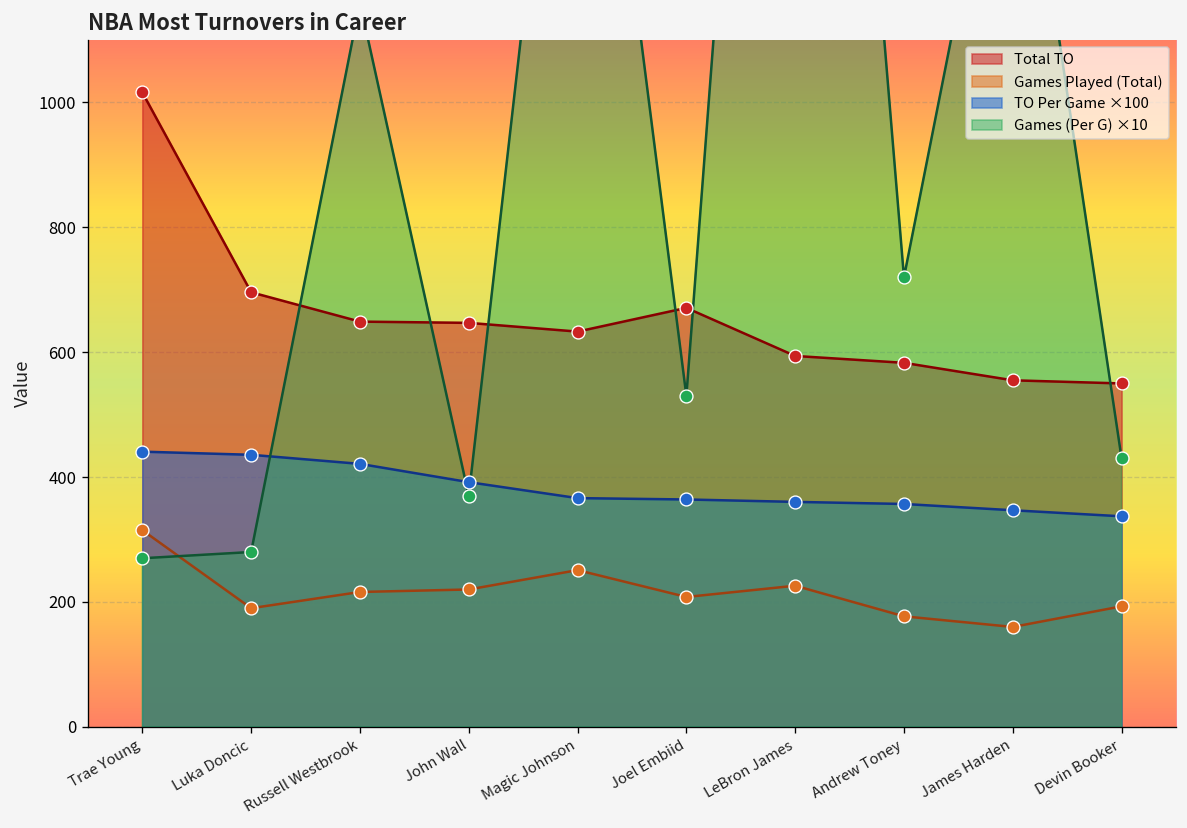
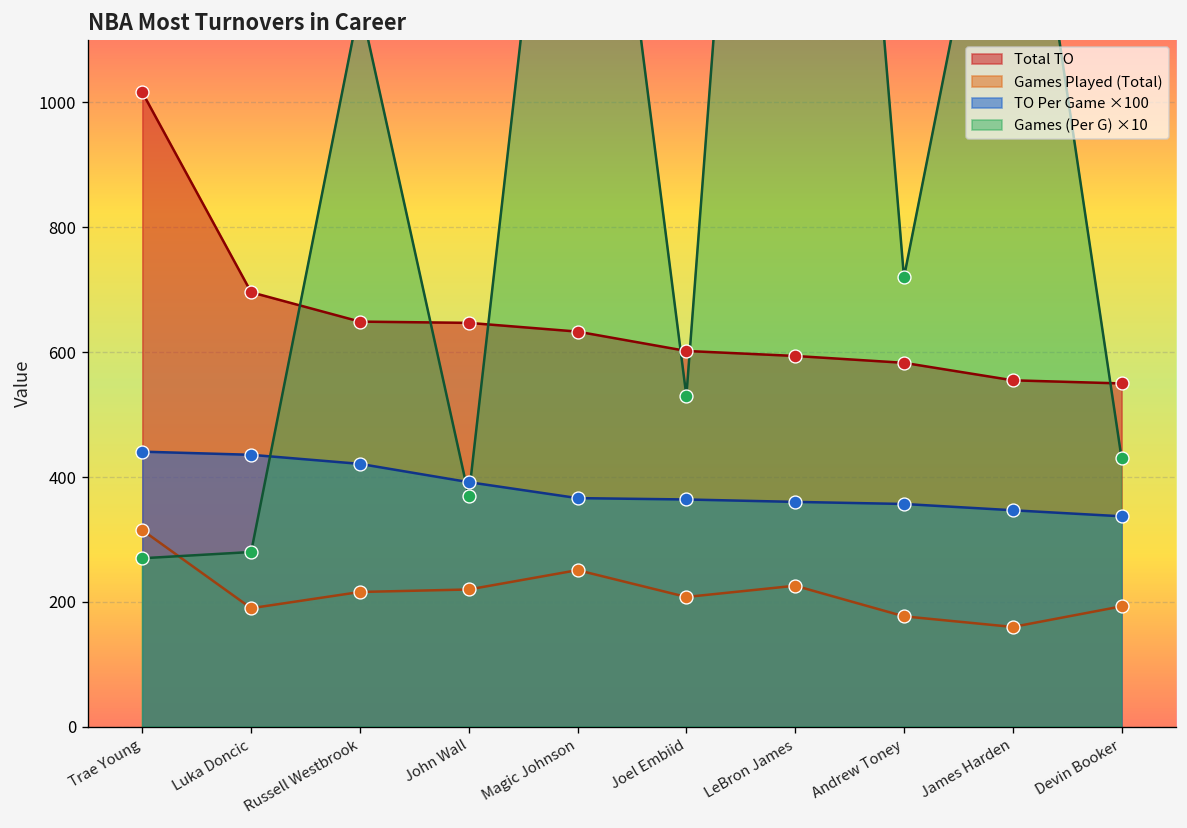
  {
    "Total TO": {
      "Trae Young": 1020,
      "Luka Doncic": 700,
      "Russell Westbrook": 650,
      "John Wall": 650,
      "Magic Johnson": 630,
-     "Joel Embiid": 670,
+     "Joel Embiid": 600,
      "LeBron James": 590,
      "Andrew Toney": 580,
      "James Harden": 560,
      "Devin Booker": 550
    },
    "Games Played (Total)": {
      "Trae Young": 320,
      "Luka Doncic": 190,
      "Russell Westbrook": 220,
      "John Wall": 220,
      "Magic Johnson": 250,
      "Joel Embiid": 210,
      "LeBron James": 230,
      "Andrew Toney": 180,
      "James Harden": 160,
      "Devin Booker": 190
    },
    "TO Per Game ×100": {
      "Trae Young": 440,
      "Luka Doncic": 440,
      "Russell Westbrook": 420,
      "John Wall": 390,
      "Magic Johnson": 370,
      "Joel Embiid": 360,
      "LeBron James": 360,
      "Andrew Toney": 360,
      "James Harden": 350,
      "Devin Booker": 340
    },
    "Games (Per G) ×10": {
      "Trae Young": 270,
      "Luka Doncic": 280,
      "John Wall": 370,
      "Joel Embiid": 530,
      "Andrew Toney": 720,
      "Devin Booker": 430
    }
  }
